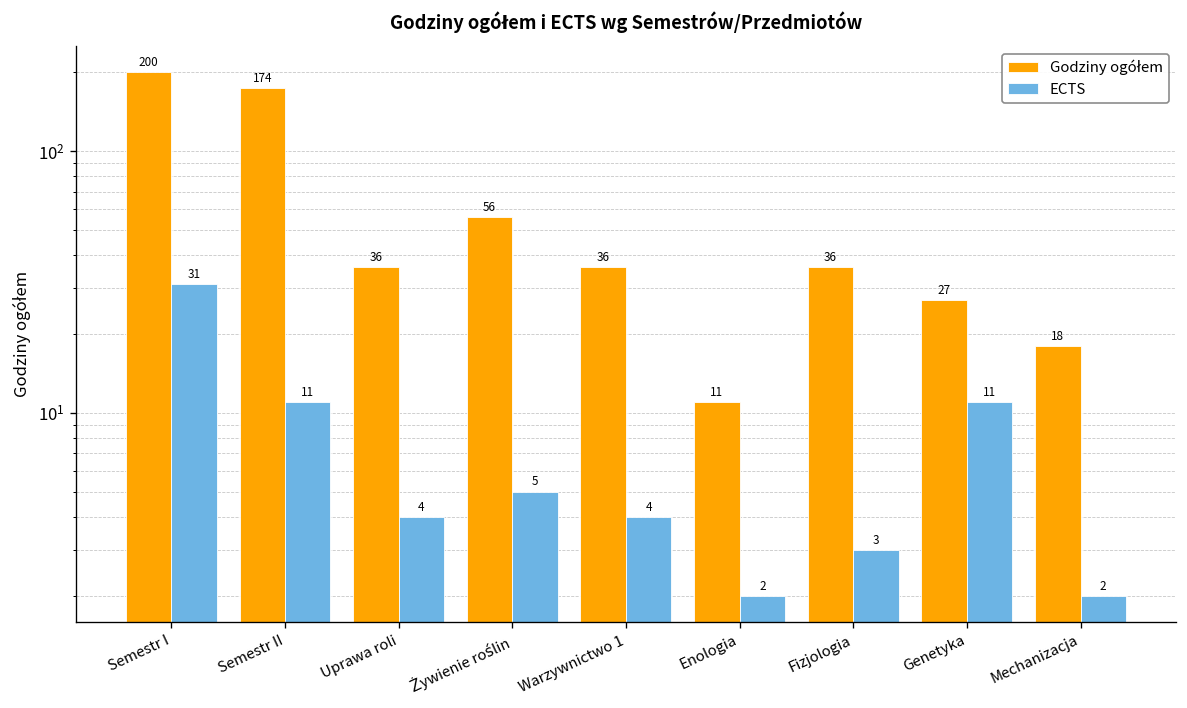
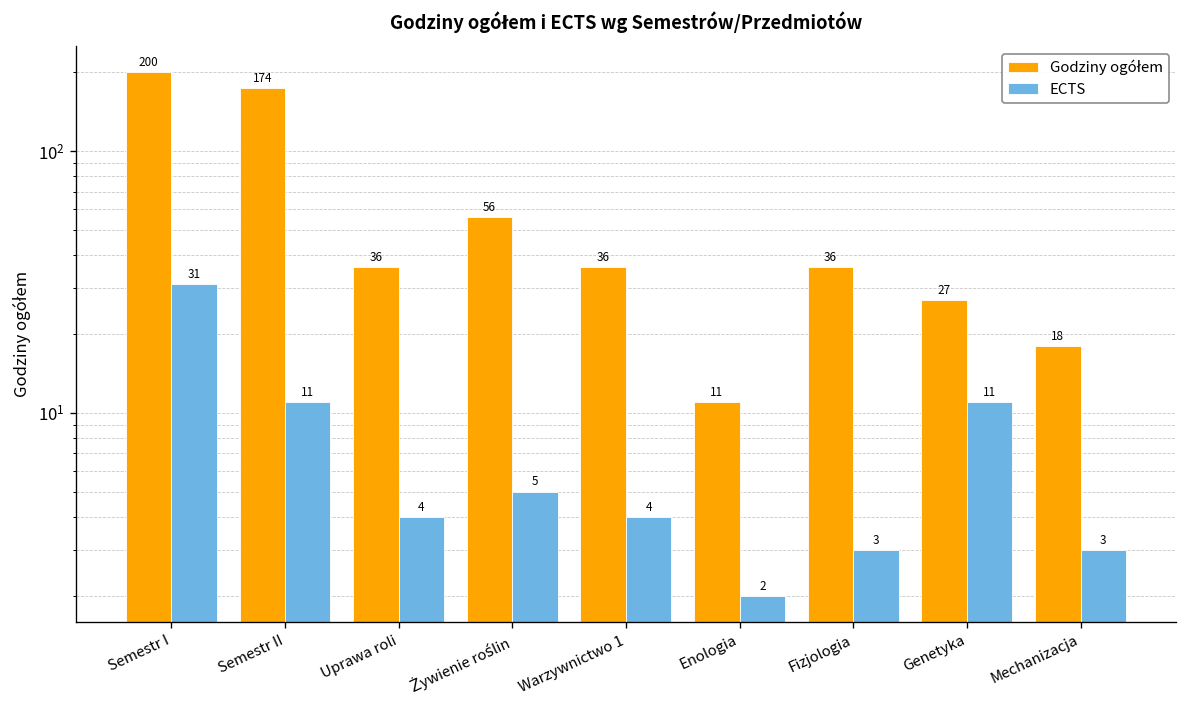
  {
    "Godziny ogółem": {
      "Semestr I": 200,
      "Semestr II": 174,
      "Uprawa roli": 36,
      "Żywienie roślin": 56,
      "Warzywnictwo 1": 36,
      "Enologia": 11,
      "Fizjologia": 36,
      "Genetyka": 27,
      "Mechanizacja": 18
    },
    "ECTS": {
      "Semestr I": 31,
      "Semestr II": 11,
      "Uprawa roli": 4,
      "Żywienie roślin": 5,
      "Warzywnictwo 1": 4,
      "Enologia": 2,
      "Fizjologia": 3,
      "Genetyka": 11,
-     "Mechanizacja": 2
+     "Mechanizacja": 3
    }
  }
